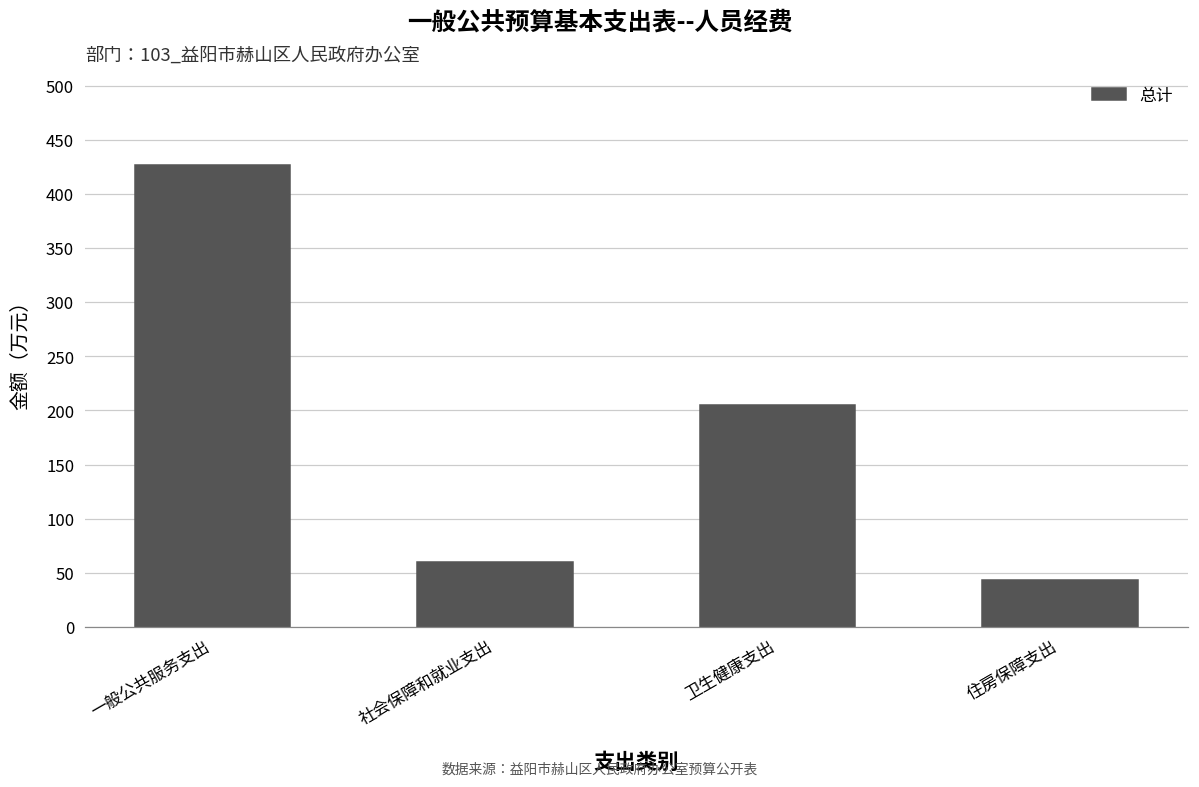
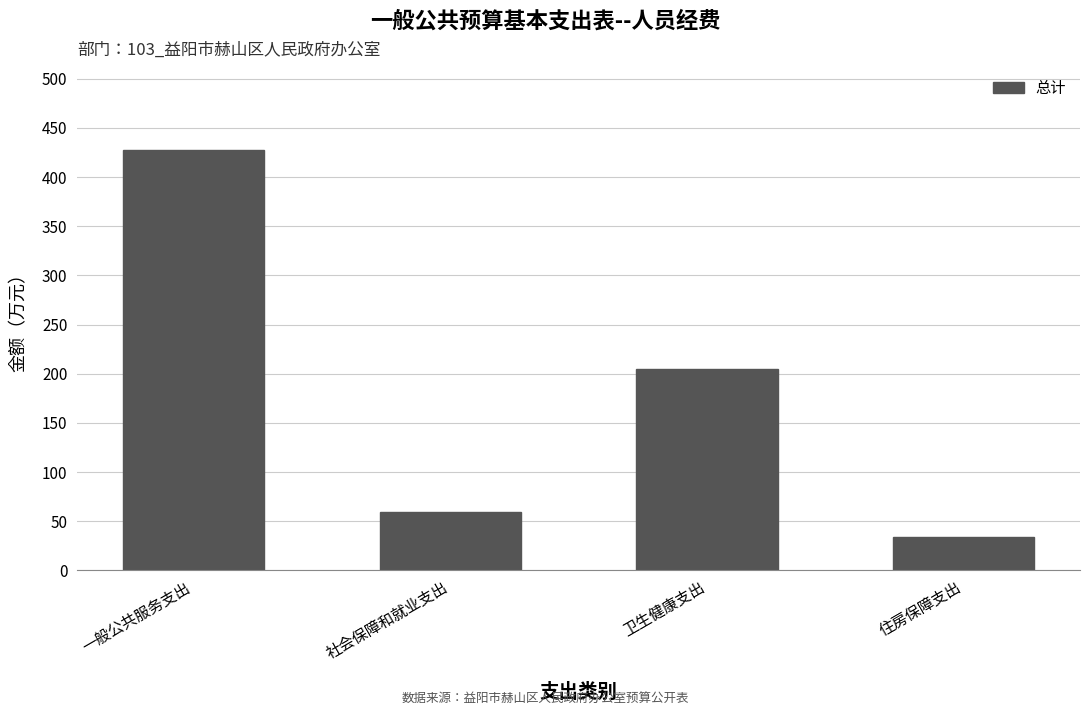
  {
    "一般公共服务支出": 430,
    "社会保障和就业支出": 60,
    "卫生健康支出": 200,
-   "住房保障支出": 40
+   "住房保障支出": 30
  }
